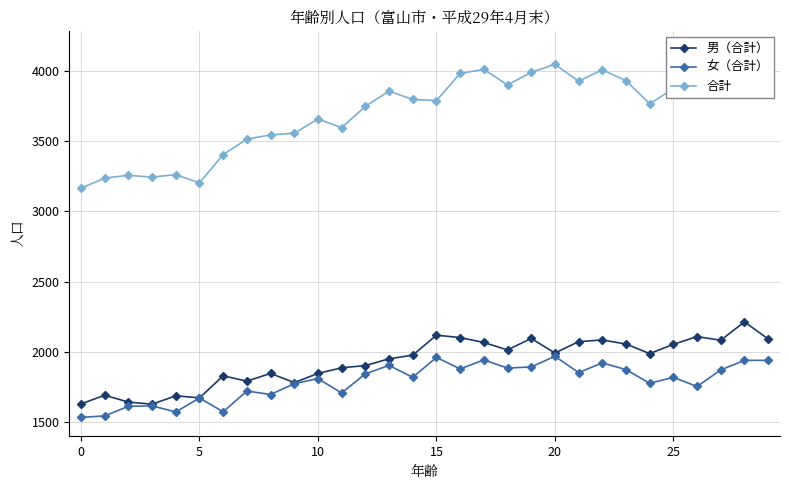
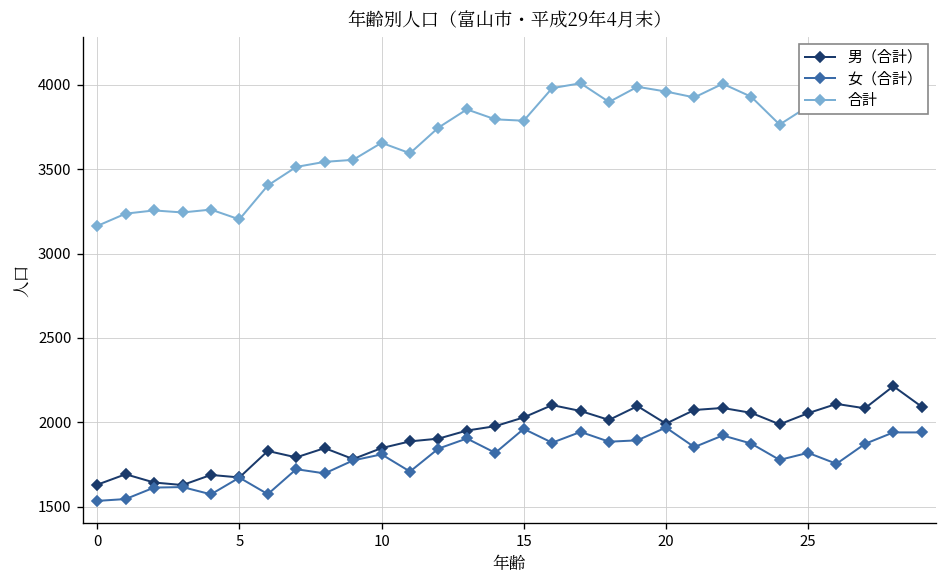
  {
    "男（合計）": {
      "0": 1630,
      "10": 1850,
-     "15": 2120,
+     "15": 2030,
      "20": 1990,
      "25": 2050
    },
    "女（合計）": {
      "0": 1530,
      "10": 1810,
      "15": 1960,
      "20": 1970,
      "25": 1820
    },
    "合計": {
      "0": 3160,
      "5": 3200,
      "10": 3660,
      "15": 3790,
-     "20": 4050
+     "20": 3960
    }
  }
